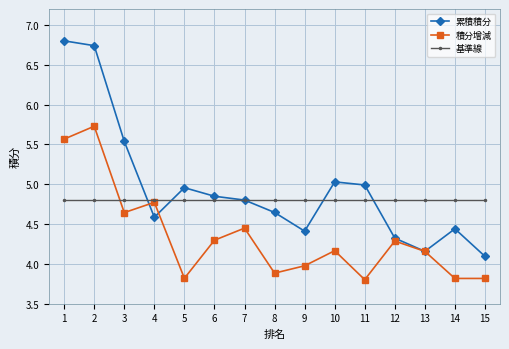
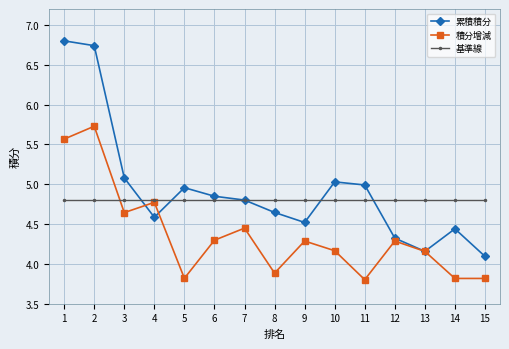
  {
    "累積積分": {
      "1": 6.8,
      "2": 6.7,
-     "3": 5.5,
+     "3": 5.1,
      "4": 4.6,
      "5": 5.0,
      "6": 4.8,
      "8": 4.6,
-     "9": 4.4,
+     "9": 4.5,
      "10": 5.0,
      "11": 5.0,
      "12": 4.3,
      "14": 4.4,
      "15": 4.1
    },
    "積分增減": {
      "1": 5.6,
      "2": 5.7,
      "3": 4.6,
      "5": 3.8,
      "6": 4.3,
      "7": 4.4,
      "8": 3.9,
-     "9": 4.0,
+     "9": 4.3,
      "10": 4.2,
      "11": 3.8,
      "12": 4.3,
      "14": 3.8,
      "15": 3.8
    },
    "基準線": {
      "1": 4.8,
      "2": 4.8,
      "3": 4.8,
      "5": 4.8,
      "6": 4.8,
      "8": 4.8,
      "9": 4.8,
      "10": 4.8,
      "11": 4.8,
      "12": 4.8,
      "13": 4.8,
      "14": 4.8,
      "15": 4.8
    }
  }
